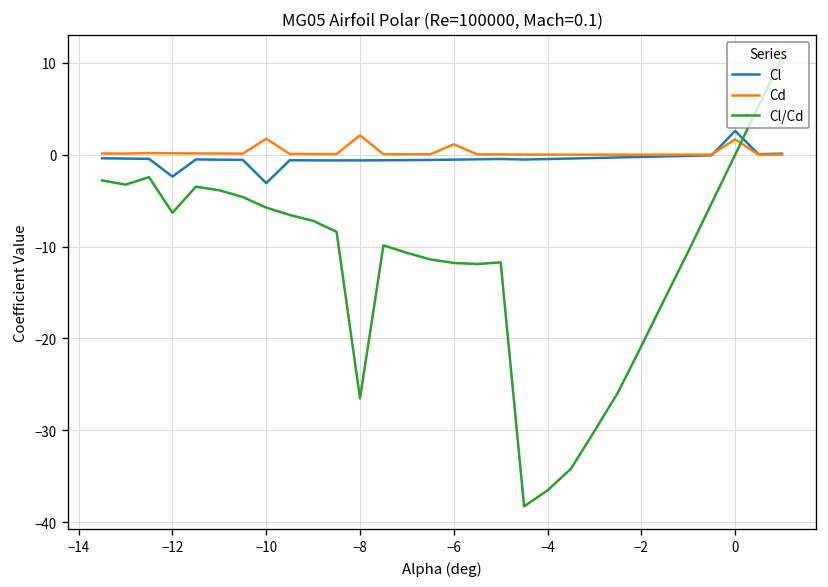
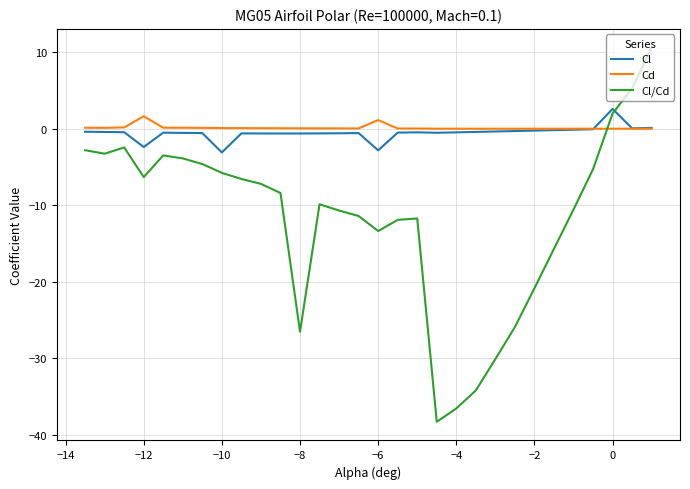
  {
    "Cl": {
      "−12": -2,
      "−10": -3,
      "−8": -1,
-     "−6": -1,
+     "−6": -3,
      "−4": 0,
      "0": 3
    },
    "Cd": {
-     "−12": 0,
-     "−10": 2,
-     "−8": 2,
+     "−12": 2,
+     "−10": 0,
+     "−8": 0,
      "−6": 1,
      "−4": 0,
-     "0": 2
+     "0": 0
    },
    "Cl/Cd": {
      "−12": -6,
      "−10": -6,
      "−8": -27,
-     "−6": -12,
+     "−6": -13,
      "−4": -37,
      "−2": -21,
-     "0": 0
+     "0": 2
    }
  }
